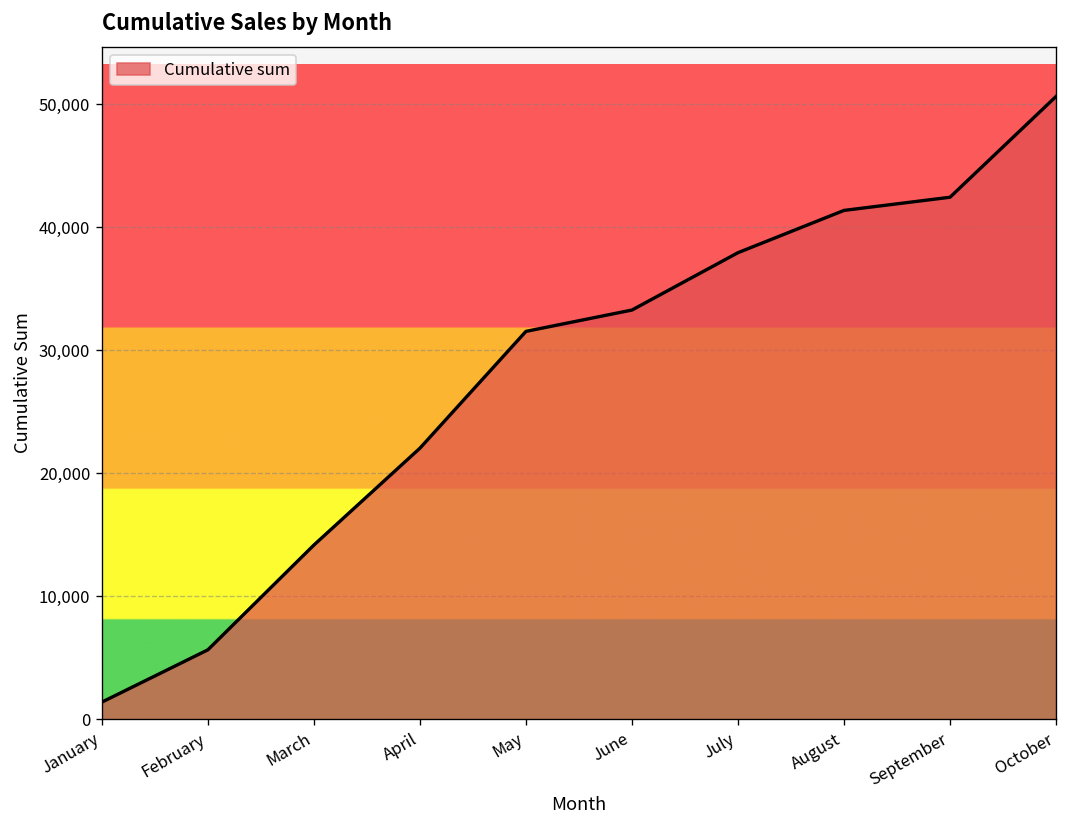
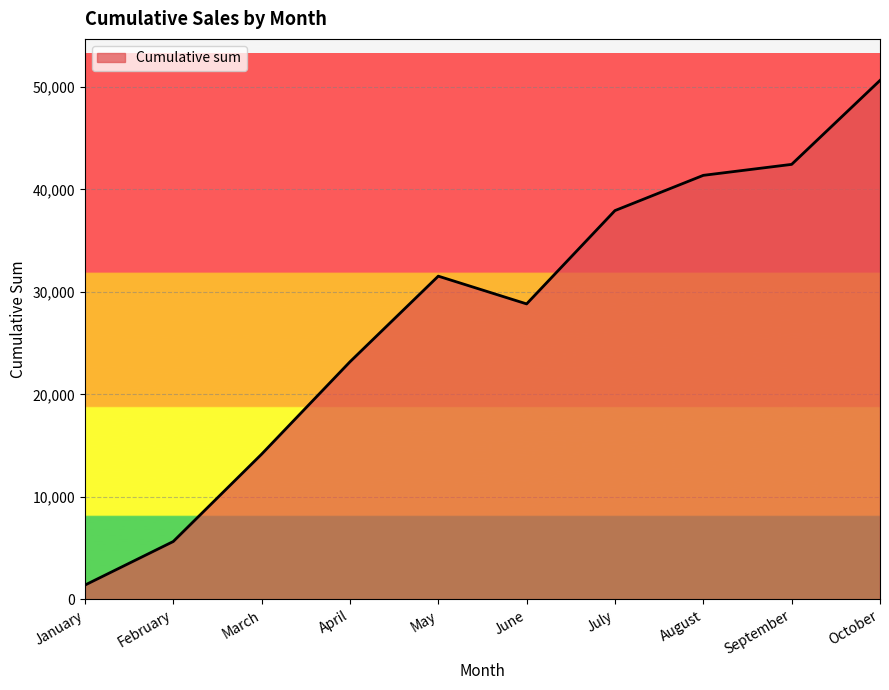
  {
    "January": "1,400",
    "February": "5,700",
    "March": "14,200",
-   "April": "22,000",
+   "April": "23,200",
    "May": "31,500",
-   "June": "33,300",
+   "June": "28,800",
    "July": "37,900",
    "August": "41,400",
    "September": "42,400",
    "October": "50,600"
  }
